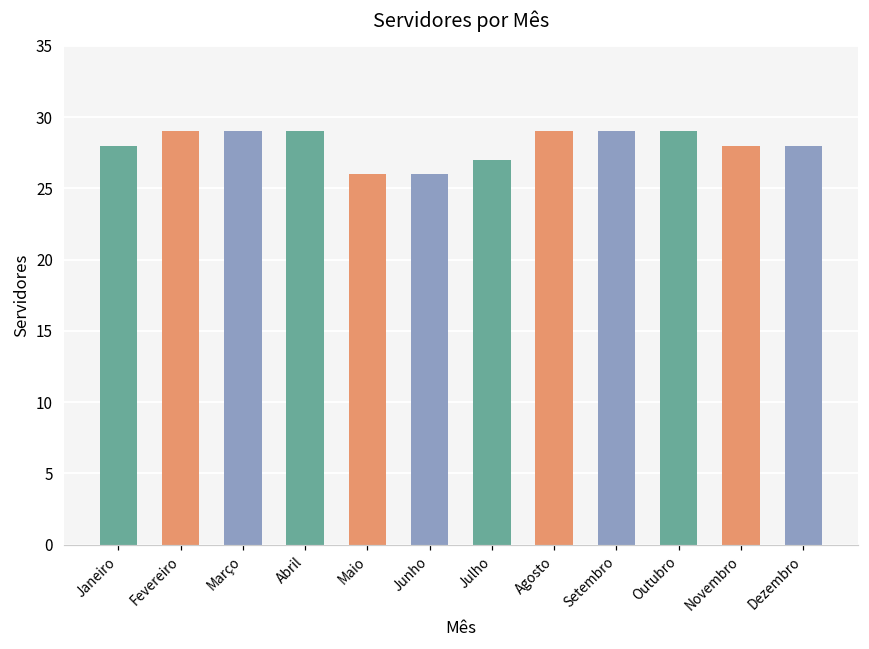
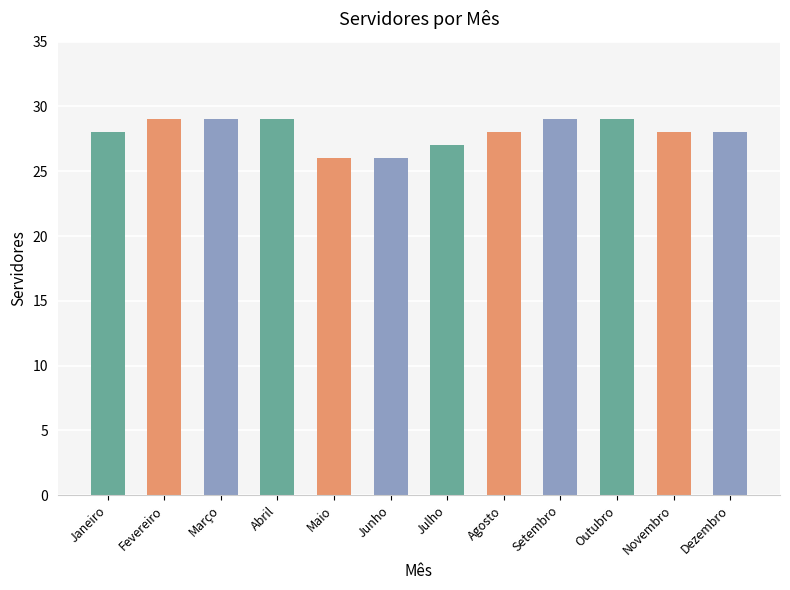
  {
    "Janeiro": 28,
    "Fevereiro": 29,
    "Março": 29,
    "Abril": 29,
    "Maio": 26,
    "Junho": 26,
    "Julho": 27,
-   "Agosto": 29,
+   "Agosto": 28,
    "Setembro": 29,
    "Outubro": 29,
    "Novembro": 28,
    "Dezembro": 28
  }
